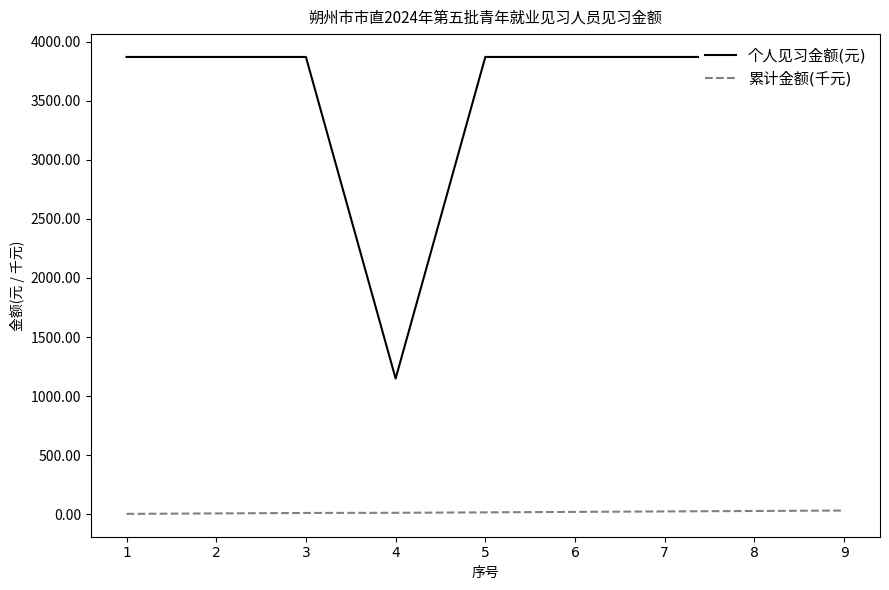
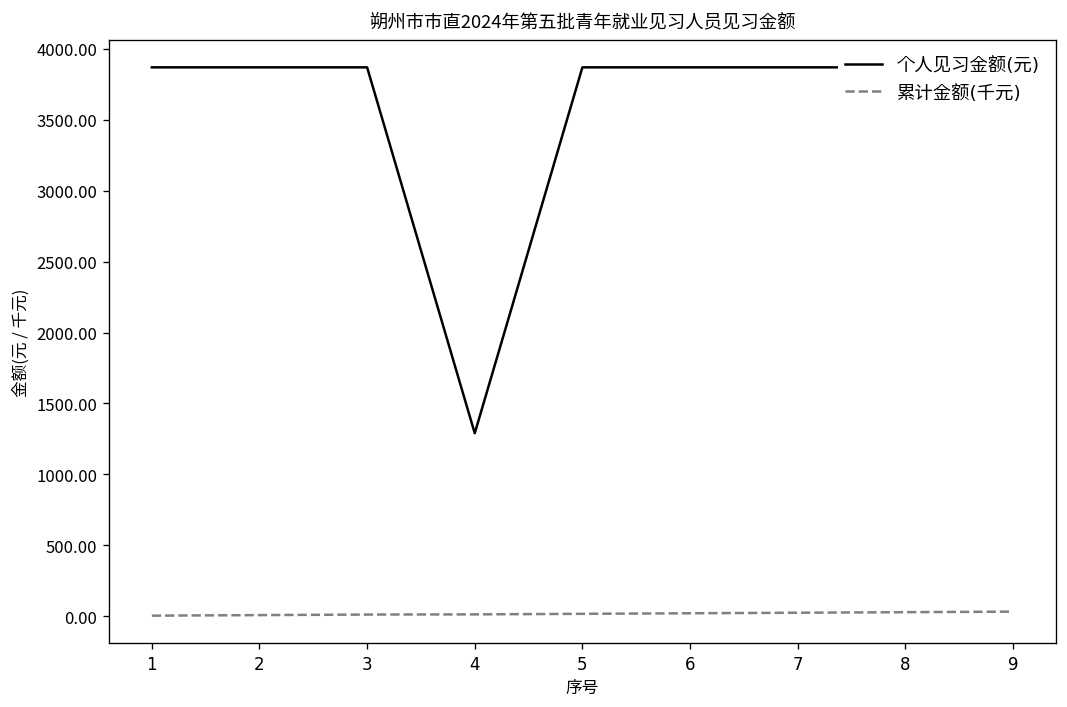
  {
    "个人见习金额(元)": {
      "1": 3870,
      "2": 3870,
      "3": 3870,
-     "4": 1150,
+     "4": 1290,
      "5": 3870,
      "6": 3870,
      "7": 3870
    },
    "累计金额(千元)": {
      "1": 0,
      "2": 10,
      "3": 10,
      "4": 10,
      "5": 20,
      "6": 20,
      "7": 20,
      "8": 30,
      "9": 30
    }
  }
